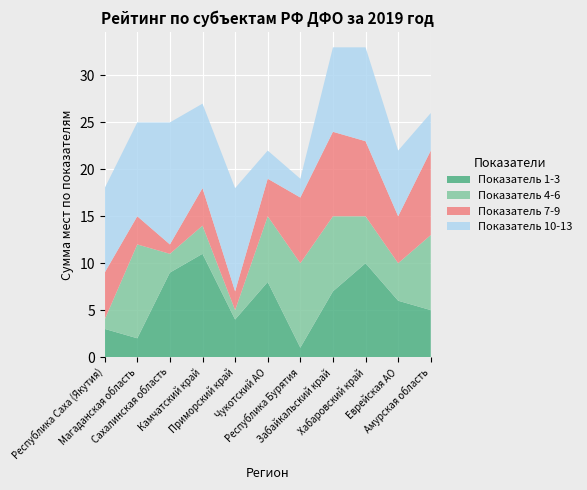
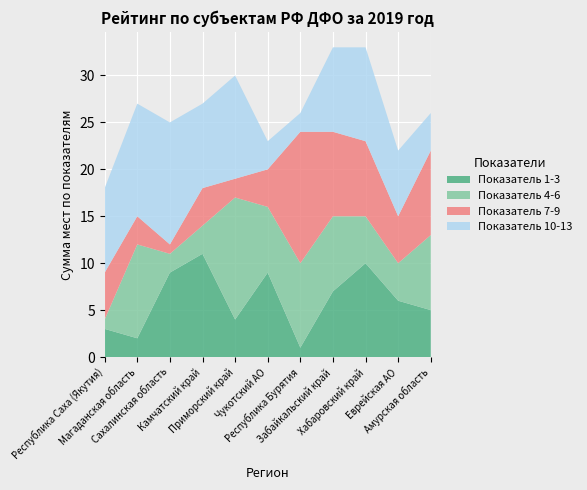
  {
    "Показатель 1-3": {
      "Республика Саха (Якутия)": 3,
      "Магаданская область": 2,
      "Сахалинская область": 9,
      "Камчатский край": 11,
      "Приморский край": 4,
-     "Чукотский АО": 8,
+     "Чукотский АО": 9,
      "Республика Бурятия": 1,
      "Забайкальский край": 7,
      "Хабаровский край": 10,
      "Еврейская АО": 6,
      "Амурская область": 5
    },
    "Показатель 4-6": {
      "Республика Саха (Якутия)": 1,
      "Магаданская область": 10,
      "Сахалинская область": 2,
      "Камчатский край": 3,
-     "Приморский край": 1,
+     "Приморский край": 13,
      "Чукотский АО": 7,
      "Республика Бурятия": 9,
      "Забайкальский край": 8,
      "Хабаровский край": 5,
      "Еврейская АО": 4,
      "Амурская область": 8
    },
    "Показатель 7-9": {
      "Республика Саха (Якутия)": 5,
      "Магаданская область": 3,
      "Сахалинская область": 1,
      "Камчатский край": 4,
      "Приморский край": 2,
      "Чукотский АО": 4,
-     "Республика Бурятия": 7,
+     "Республика Бурятия": 14,
      "Забайкальский край": 9,
      "Хабаровский край": 8,
      "Еврейская АО": 5,
      "Амурская область": 9
    },
    "Показатель 10-13": {
      "Республика Саха (Якутия)": 9,
-     "Магаданская область": 10,
+     "Магаданская область": 12,
      "Сахалинская область": 13,
      "Камчатский край": 9,
      "Приморский край": 11,
      "Чукотский АО": 3,
      "Республика Бурятия": 2,
      "Забайкальский край": 9,
      "Хабаровский край": 10,
      "Еврейская АО": 7,
      "Амурская область": 4
    }
  }
